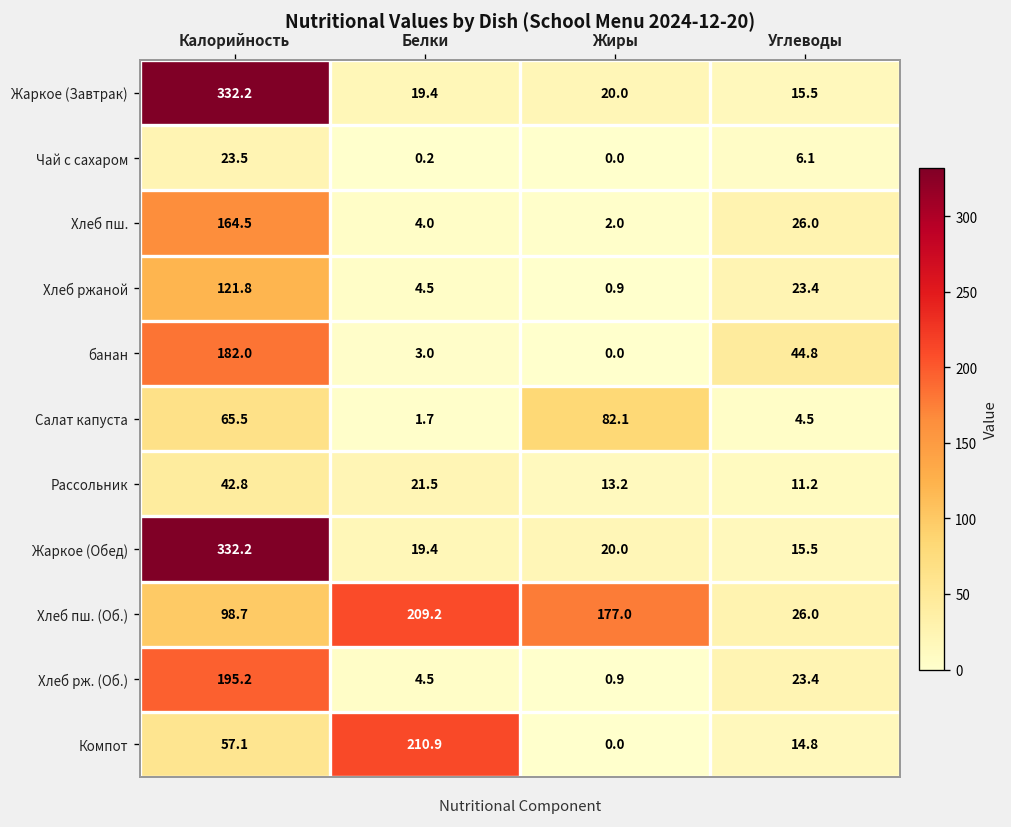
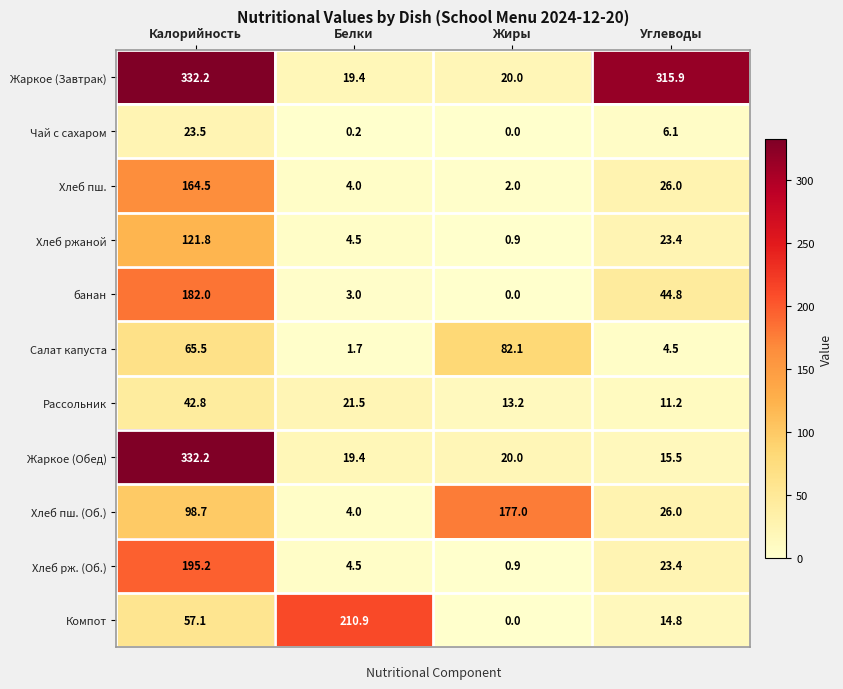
  {
    "Жаркое (Завтрак)": {
      "Калорийность": 332.2,
      "Белки": 19.4,
      "Жиры": 20.0,
-     "Углеводы": 15.5
+     "Углеводы": 315.9
    },
    "Чай с сахаром": {
      "Калорийность": 23.5,
      "Белки": 0.2,
      "Жиры": 0.0,
      "Углеводы": 6.1
    },
    "Хлеб пш.": {
      "Калорийность": 164.5,
      "Белки": 4.0,
      "Жиры": 2.0,
      "Углеводы": 26.0
    },
    "Хлеб ржаной": {
      "Калорийность": 121.8,
      "Белки": 4.5,
      "Жиры": 0.9,
      "Углеводы": 23.4
    },
    "банан": {
      "Калорийность": 182.0,
      "Белки": 3.0,
      "Жиры": 0.0,
      "Углеводы": 44.8
    },
    "Салат капуста": {
      "Калорийность": 65.5,
      "Белки": 1.7,
      "Жиры": 82.1,
      "Углеводы": 4.5
    },
    "Рассольник": {
      "Калорийность": 42.8,
      "Белки": 21.5,
      "Жиры": 13.2,
      "Углеводы": 11.2
    },
    "Жаркое (Обед)": {
      "Калорийность": 332.2,
      "Белки": 19.4,
      "Жиры": 20.0,
      "Углеводы": 15.5
    },
    "Хлеб пш. (Об.)": {
      "Калорийность": 98.7,
-     "Белки": 209.2,
+     "Белки": 4.0,
      "Жиры": 177.0,
      "Углеводы": 26.0
    },
    "Хлеб рж. (Об.)": {
      "Калорийность": 195.2,
      "Белки": 4.5,
      "Жиры": 0.9,
      "Углеводы": 23.4
    },
    "Компот": {
      "Калорийность": 57.1,
      "Белки": 210.9,
      "Жиры": 0.0,
      "Углеводы": 14.8
    }
  }
